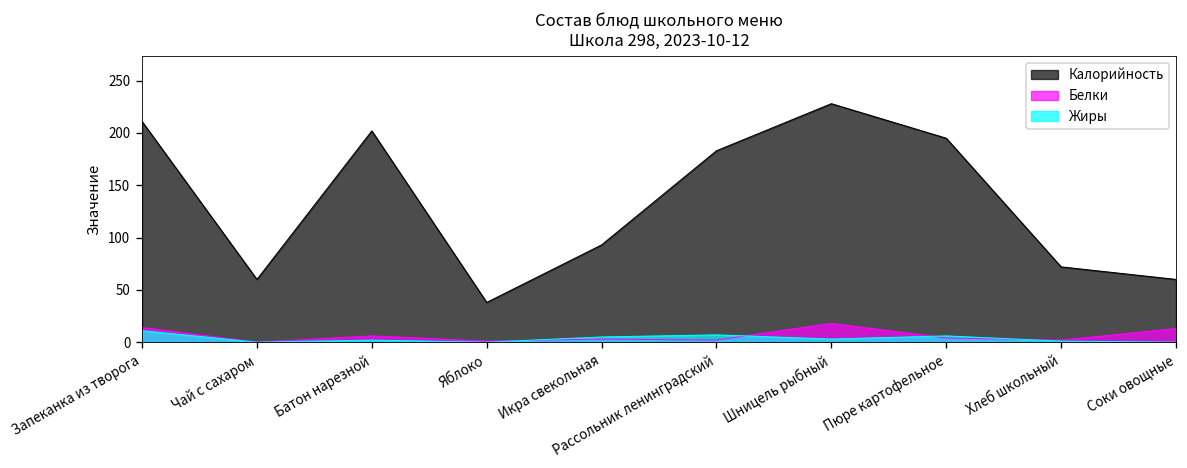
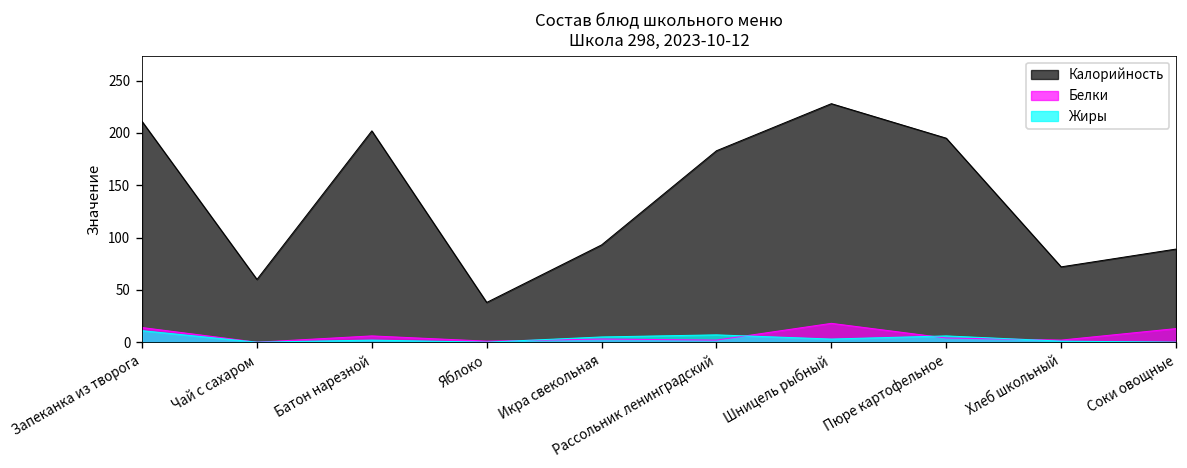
  {
    "Калорийность": {
      "Запеканка из творога": 210,
      "Чай с сахаром": 60,
      "Батон нарезной": 200,
      "Яблоко": 40,
      "Икра свекольная": 90,
      "Рассольник ленинградский": 180,
      "Шницель рыбный": 230,
      "Пюре картофельное": 200,
      "Хлеб школьный": 70,
-     "Соки овощные": 60
+     "Соки овощные": 90
    },
    "Белки": {
      "Запеканка из творога": 10,
      "Батон нарезной": 10,
      "Рассольник ленинградский": 0,
      "Шницель рыбный": 20,
      "Соки овощные": 10
    },
    "Жиры": {
      "Запеканка из творога": 10,
      "Батон нарезной": 0,
      "Рассольник ленинградский": 10,
      "Шницель рыбный": 0,
      "Соки овощные": 0
    }
  }
